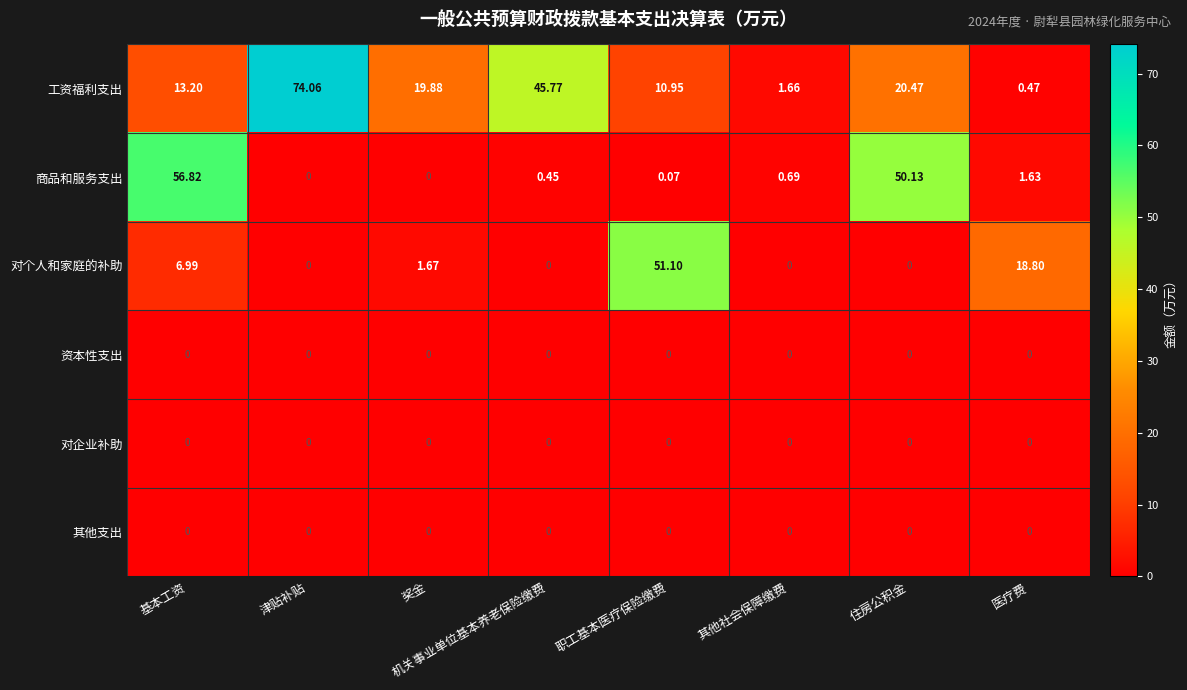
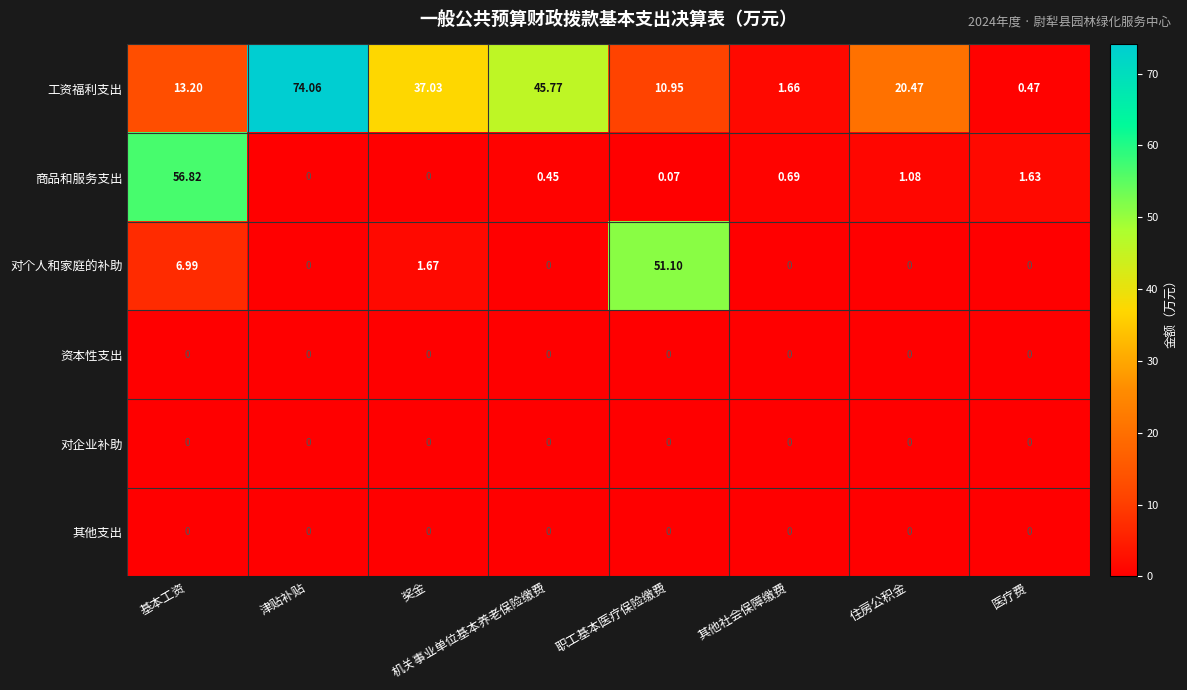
  {
    "工资福利支出": {
      "基本工资": 13.20,
      "津贴补贴": 74.06,
-     "奖金": 19.88,
+     "奖金": 37.03,
      "机关事业单位基本养老保险缴费": 45.77,
      "职工基本医疗保险缴费": 10.95,
      "其他社会保障缴费": 1.66,
      "住房公积金": 20.47,
      "医疗费": 0.47
    },
    "商品和服务支出": {
      "基本工资": 56.82,
      "津贴补贴": 0,
      "奖金": 0,
      "机关事业单位基本养老保险缴费": 0.45,
      "职工基本医疗保险缴费": 0.07,
      "其他社会保障缴费": 0.69,
-     "住房公积金": 50.13,
+     "住房公积金": 1.08,
      "医疗费": 1.63
    },
    "对个人和家庭的补助": {
      "基本工资": 6.99,
      "津贴补贴": 0,
      "奖金": 1.67,
      "机关事业单位基本养老保险缴费": 0,
      "职工基本医疗保险缴费": 51.10,
      "其他社会保障缴费": 0,
      "住房公积金": 0,
-     "医疗费": 18.80
+     "医疗费": 0
    },
    "资本性支出": {
      "基本工资": 0,
      "津贴补贴": 0,
      "奖金": 0,
      "机关事业单位基本养老保险缴费": 0,
      "职工基本医疗保险缴费": 0,
      "其他社会保障缴费": 0,
      "住房公积金": 0,
      "医疗费": 0
    },
    "对企业补助": {
      "基本工资": 0,
      "津贴补贴": 0,
      "奖金": 0,
      "机关事业单位基本养老保险缴费": 0,
      "职工基本医疗保险缴费": 0,
      "其他社会保障缴费": 0,
      "住房公积金": 0,
      "医疗费": 0
    },
    "其他支出": {
      "基本工资": 0,
      "津贴补贴": 0,
      "奖金": 0,
      "机关事业单位基本养老保险缴费": 0,
      "职工基本医疗保险缴费": 0,
      "其他社会保障缴费": 0,
      "住房公积金": 0,
      "医疗费": 0
    }
  }
